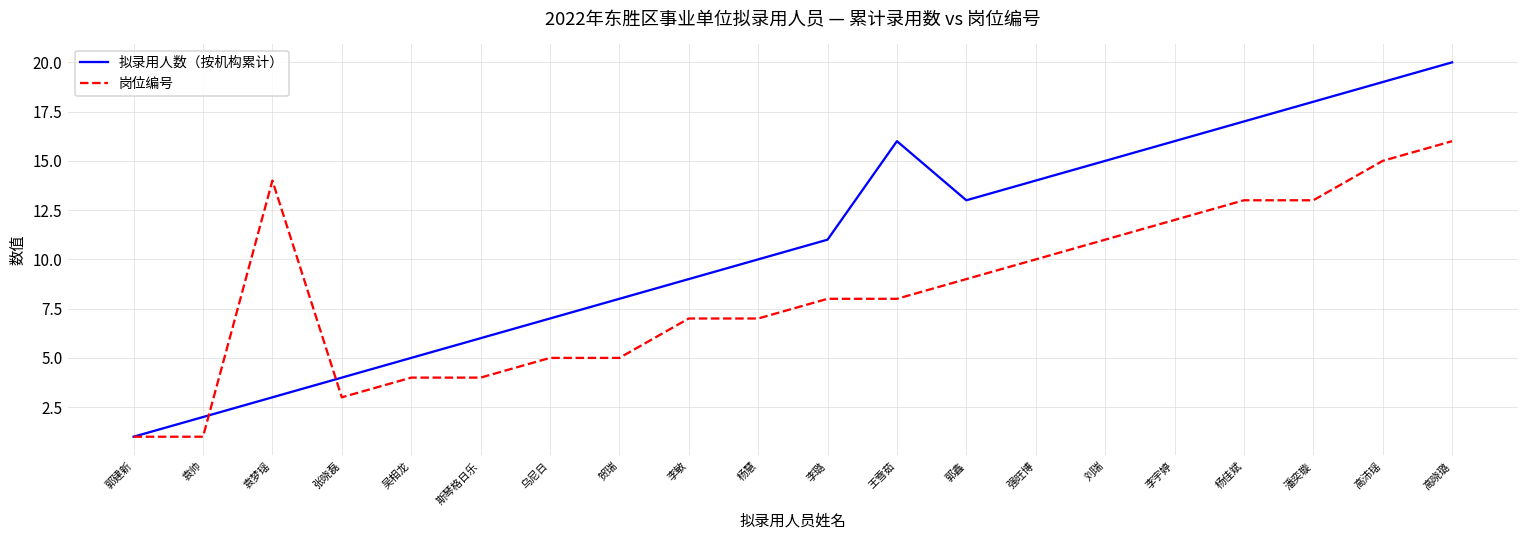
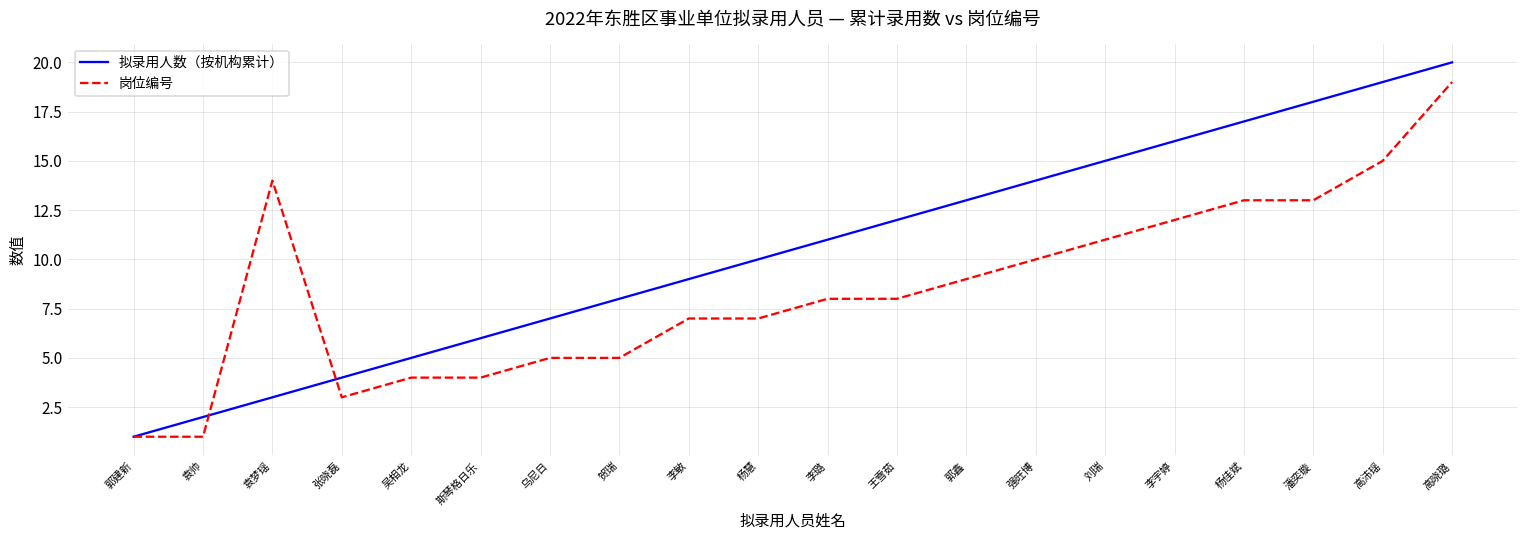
  {
    "拟录用人数（按机构累计）": {
      "袁帅": 2,
      "袁梦瑶": 3,
      "张晓磊": 4,
      "吴相龙": 5,
      "斯琴格日乐": 6,
      "乌尼日": 7,
      "贺瑞": 8,
      "李敏": 9,
      "杨慧": 10,
      "李璐": 11,
-     "王雪茹": 16,
+     "王雪茹": 12,
      "郭鑫": 13,
      "强旺博": 14,
      "刘瑞": 15,
      "李宇婷": 16,
      "杨佳斌": 17,
      "潘奕璇": 18,
      "高沛瑶": 19,
      "高晓璐": 20
    },
    "岗位编号": {
      "袁帅": 1,
      "袁梦瑶": 14,
      "张晓磊": 3,
      "吴相龙": 4,
      "斯琴格日乐": 4,
      "乌尼日": 5,
      "贺瑞": 5,
      "李敏": 7,
      "杨慧": 7,
      "李璐": 8,
      "王雪茹": 8,
      "郭鑫": 9,
      "强旺博": 10,
      "刘瑞": 11,
      "李宇婷": 12,
      "杨佳斌": 13,
      "潘奕璇": 13,
      "高沛瑶": 15,
-     "高晓璐": 16
+     "高晓璐": 19
    }
  }
